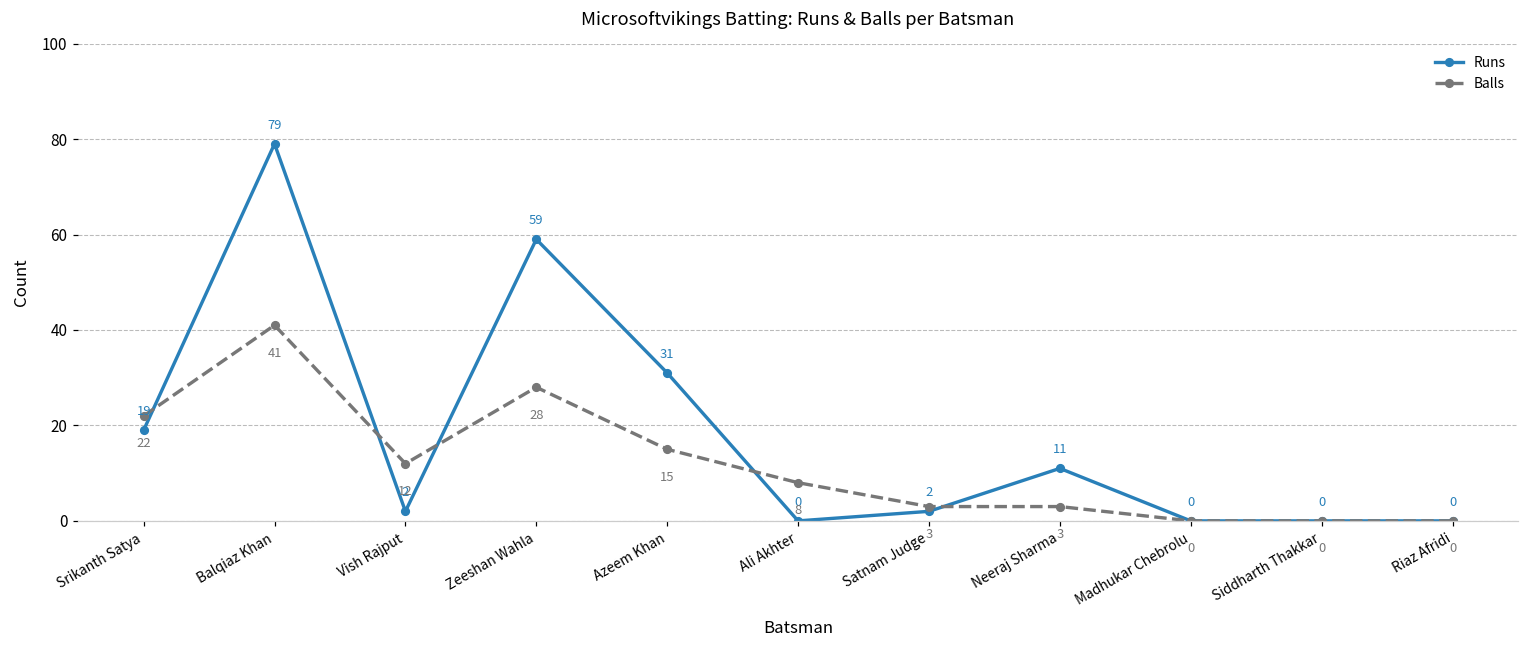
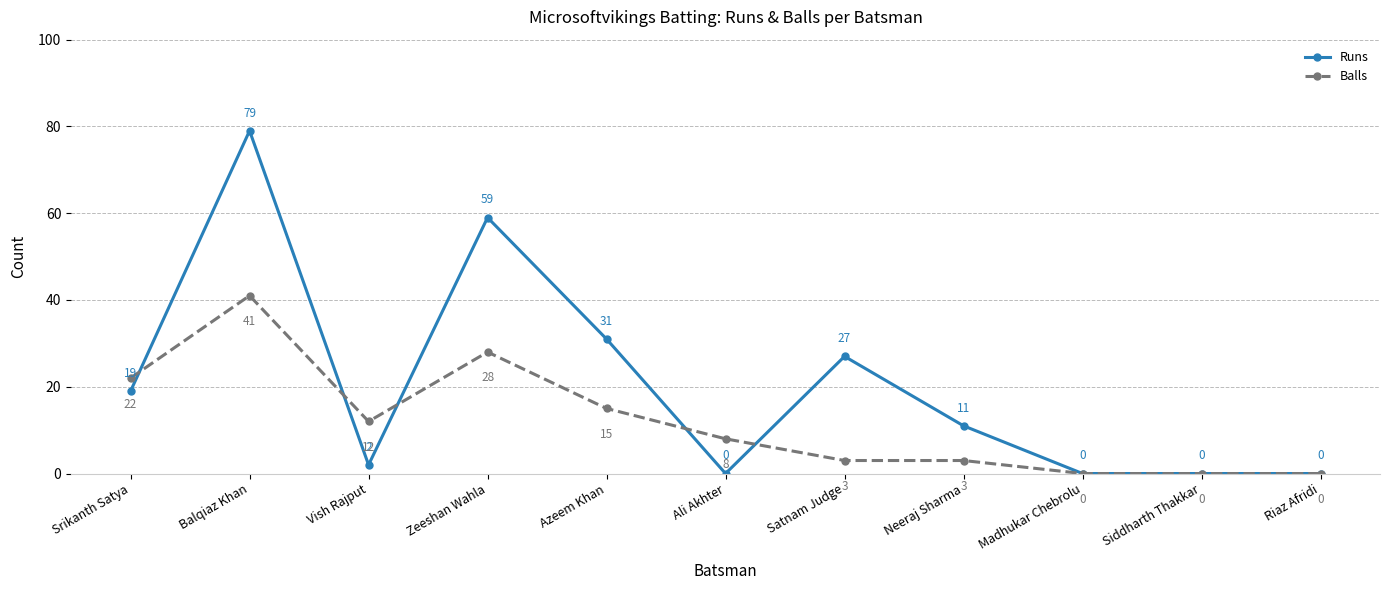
  {
    "Runs": {
      "Balqiaz Khan": 79,
      "Zeeshan Wahla": 59,
      "Azeem Khan": 31,
-     "Satnam Judge": 2,
+     "Satnam Judge": 27,
      "Neeraj Sharma": 11
    },
    "Balls": {
      "Srikanth Satya": 22,
      "Balqiaz Khan": 41,
      "Zeeshan Wahla": 28,
      "Azeem Khan": 15,
      "Satnam Judge": 3,
      "Neeraj Sharma": 3
    }
  }
